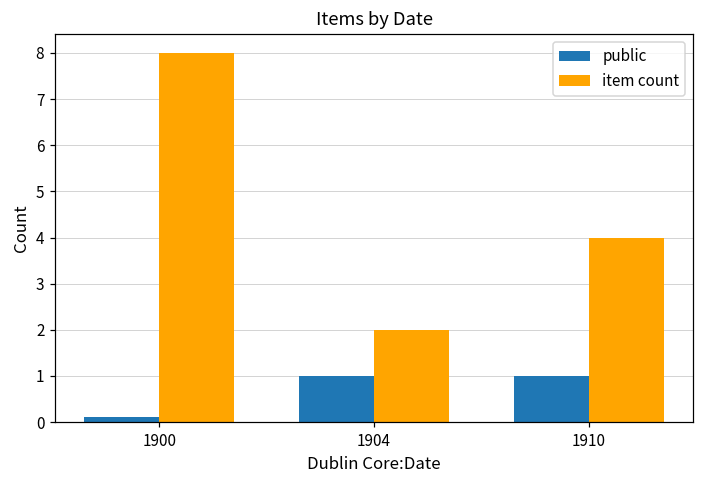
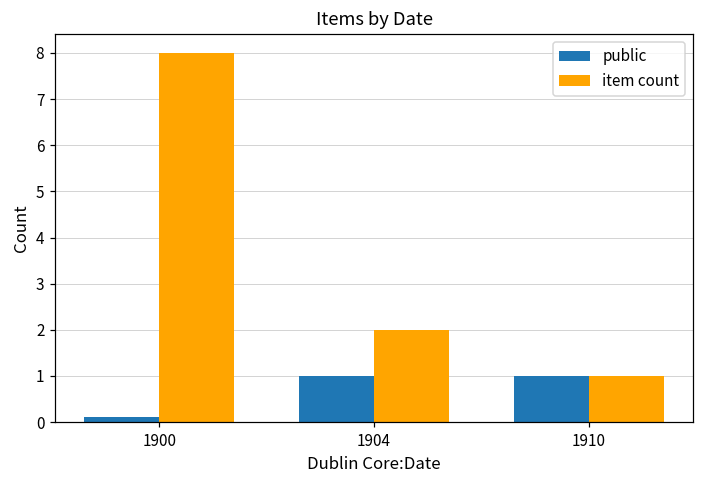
  {
    "public": {
      "1900": 0.1,
      "1904": 1,
      "1910": 1
    },
    "item count": {
      "1900": 8,
      "1904": 2,
-     "1910": 4
+     "1910": 1
    }
  }
